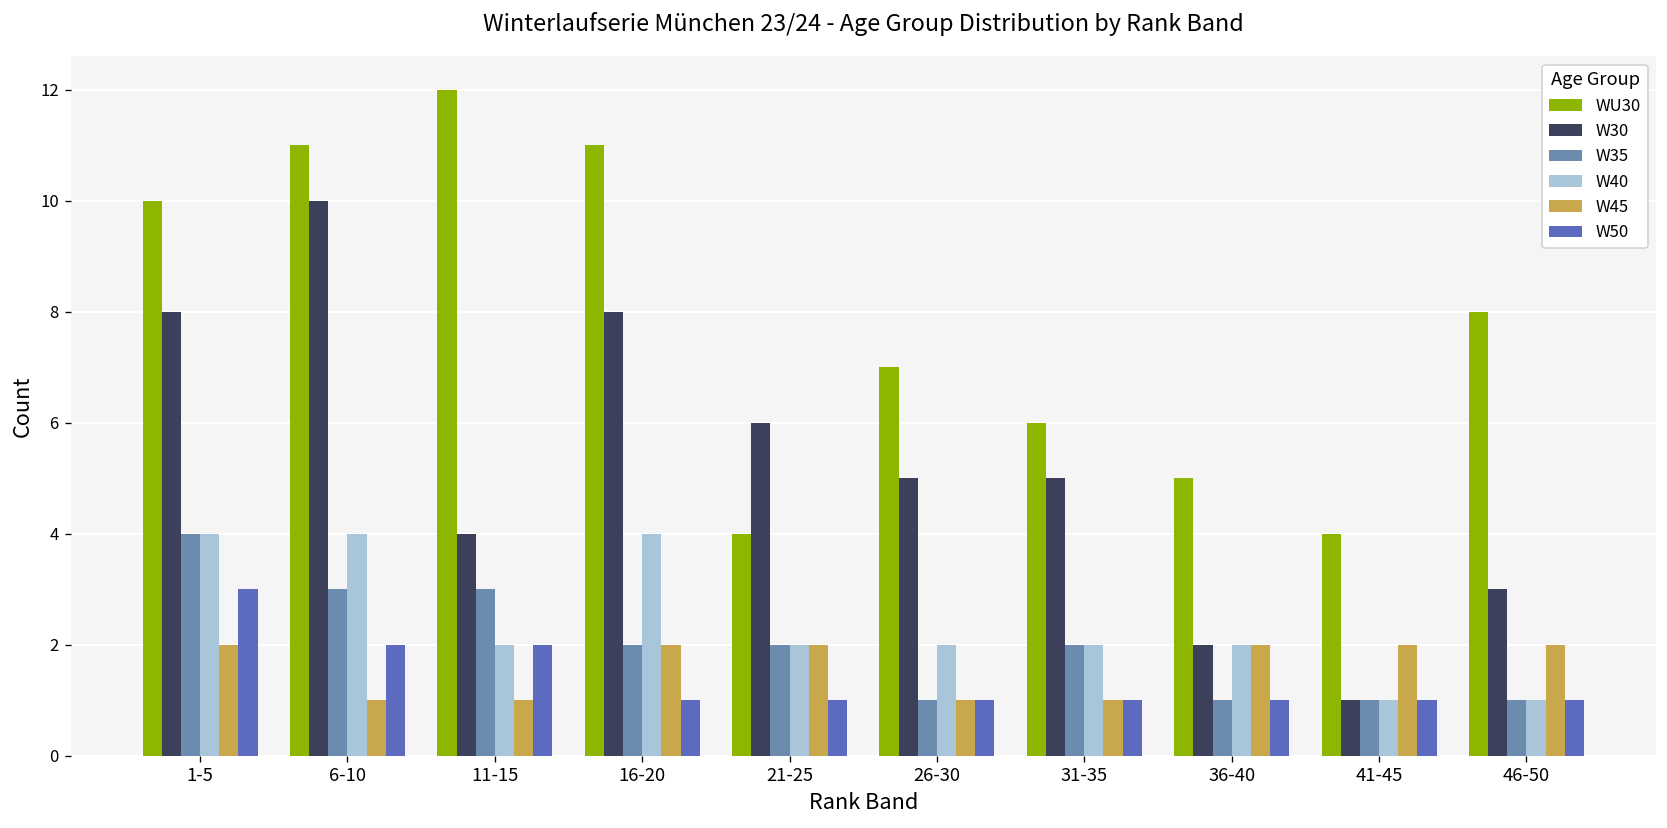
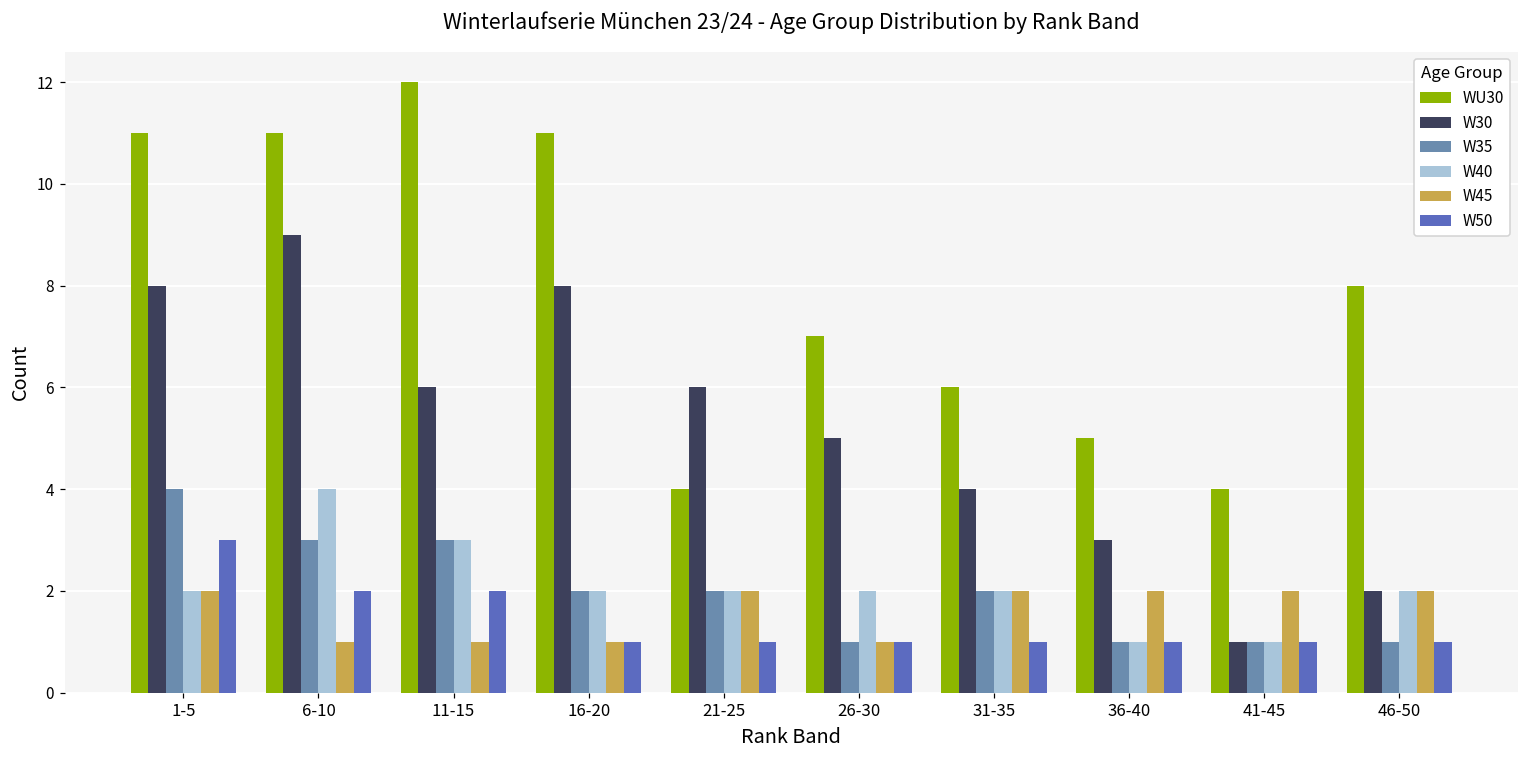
  {
    "WU30": {
-     "1-5": 10,
+     "1-5": 11,
      "6-10": 11,
      "11-15": 12,
      "16-20": 11,
      "21-25": 4,
      "26-30": 7,
      "31-35": 6,
      "36-40": 5,
      "41-45": 4,
      "46-50": 8
    },
    "W30": {
      "1-5": 8,
-     "6-10": 10,
-     "11-15": 4,
+     "6-10": 9,
+     "11-15": 6,
      "16-20": 8,
      "21-25": 6,
      "26-30": 5,
-     "31-35": 5,
-     "36-40": 2,
+     "31-35": 4,
+     "36-40": 3,
      "41-45": 1,
-     "46-50": 3
+     "46-50": 2
    },
    "W40": {
-     "1-5": 4,
+     "1-5": 2,
      "6-10": 4,
-     "11-15": 2,
-     "16-20": 4,
+     "11-15": 3,
+     "16-20": 2,
      "21-25": 2,
      "26-30": 2,
      "31-35": 2,
-     "36-40": 2,
+     "36-40": 1,
      "41-45": 1,
-     "46-50": 1
+     "46-50": 2
    },
    "W45": {
      "1-5": 2,
      "6-10": 1,
      "11-15": 1,
-     "16-20": 2,
+     "16-20": 1,
      "21-25": 2,
      "26-30": 1,
-     "31-35": 1,
+     "31-35": 2,
      "36-40": 2,
      "41-45": 2,
      "46-50": 2
    }
  }
